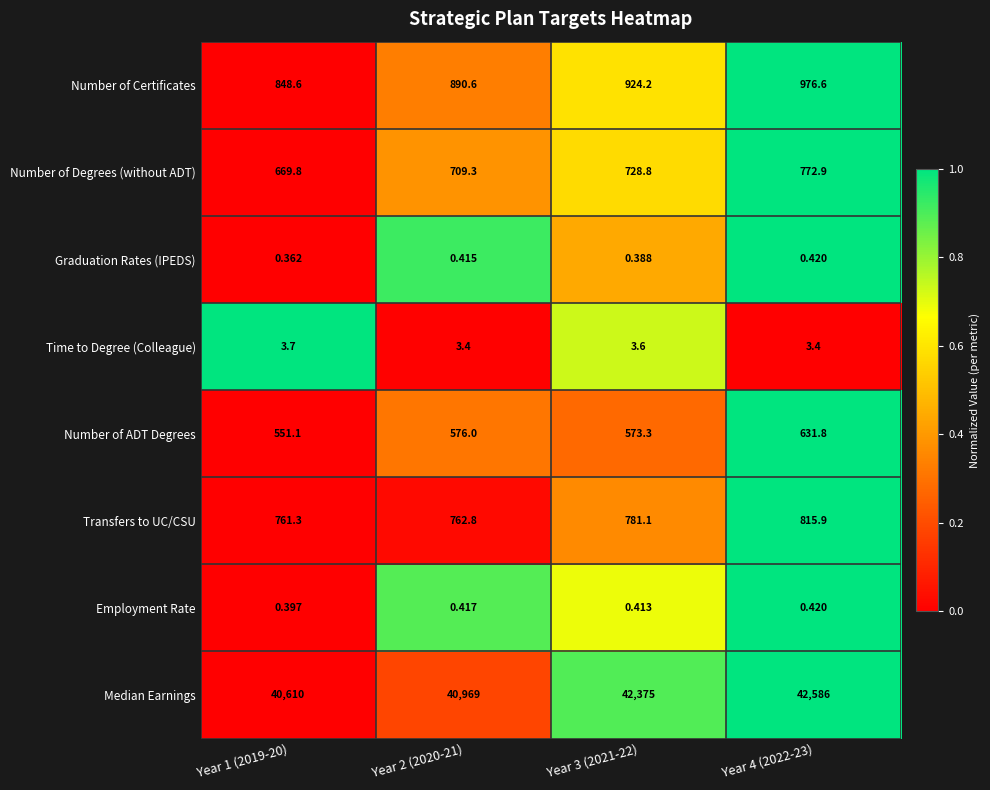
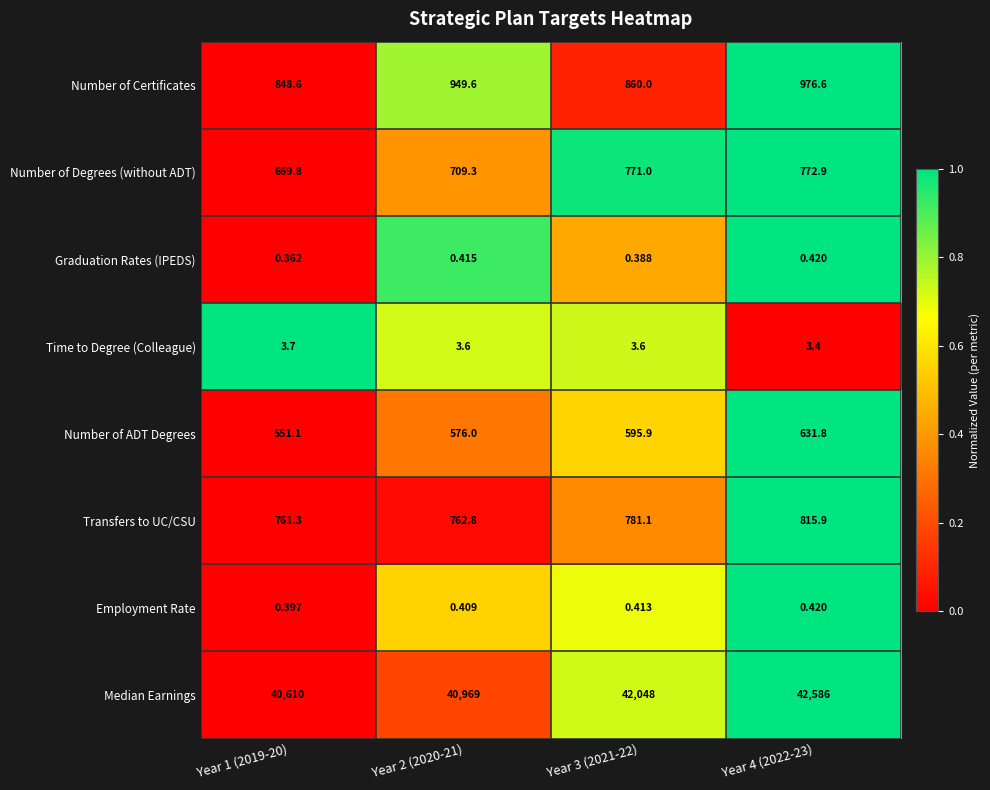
  {
    "Number of Certificates": {
      "Year 1 (2019-20)": "848.6",
-     "Year 2 (2020-21)": "890.6",
-     "Year 3 (2021-22)": "924.2",
+     "Year 2 (2020-21)": "949.6",
+     "Year 3 (2021-22)": "860.0",
      "Year 4 (2022-23)": "976.6"
    },
    "Number of Degrees (without ADT)": {
      "Year 1 (2019-20)": "669.8",
      "Year 2 (2020-21)": "709.3",
-     "Year 3 (2021-22)": "728.8",
+     "Year 3 (2021-22)": "771.0",
      "Year 4 (2022-23)": "772.9"
    },
    "Graduation Rates (IPEDS)": {
      "Year 1 (2019-20)": "0.362",
      "Year 2 (2020-21)": "0.415",
      "Year 3 (2021-22)": "0.388",
      "Year 4 (2022-23)": "0.420"
    },
    "Time to Degree (Colleague)": {
      "Year 1 (2019-20)": "3.7",
-     "Year 2 (2020-21)": "3.4",
+     "Year 2 (2020-21)": "3.6",
      "Year 3 (2021-22)": "3.6",
      "Year 4 (2022-23)": "3.4"
    },
    "Number of ADT Degrees": {
      "Year 1 (2019-20)": "551.1",
      "Year 2 (2020-21)": "576.0",
-     "Year 3 (2021-22)": "573.3",
+     "Year 3 (2021-22)": "595.9",
      "Year 4 (2022-23)": "631.8"
    },
    "Transfers to UC/CSU": {
      "Year 1 (2019-20)": "761.3",
      "Year 2 (2020-21)": "762.8",
      "Year 3 (2021-22)": "781.1",
      "Year 4 (2022-23)": "815.9"
    },
    "Employment Rate": {
      "Year 1 (2019-20)": "0.397",
-     "Year 2 (2020-21)": "0.417",
+     "Year 2 (2020-21)": "0.409",
      "Year 3 (2021-22)": "0.413",
      "Year 4 (2022-23)": "0.420"
    },
    "Median Earnings": {
      "Year 1 (2019-20)": "40,610",
      "Year 2 (2020-21)": "40,969",
-     "Year 3 (2021-22)": "42,375",
+     "Year 3 (2021-22)": "42,048",
      "Year 4 (2022-23)": "42,586"
    }
  }
